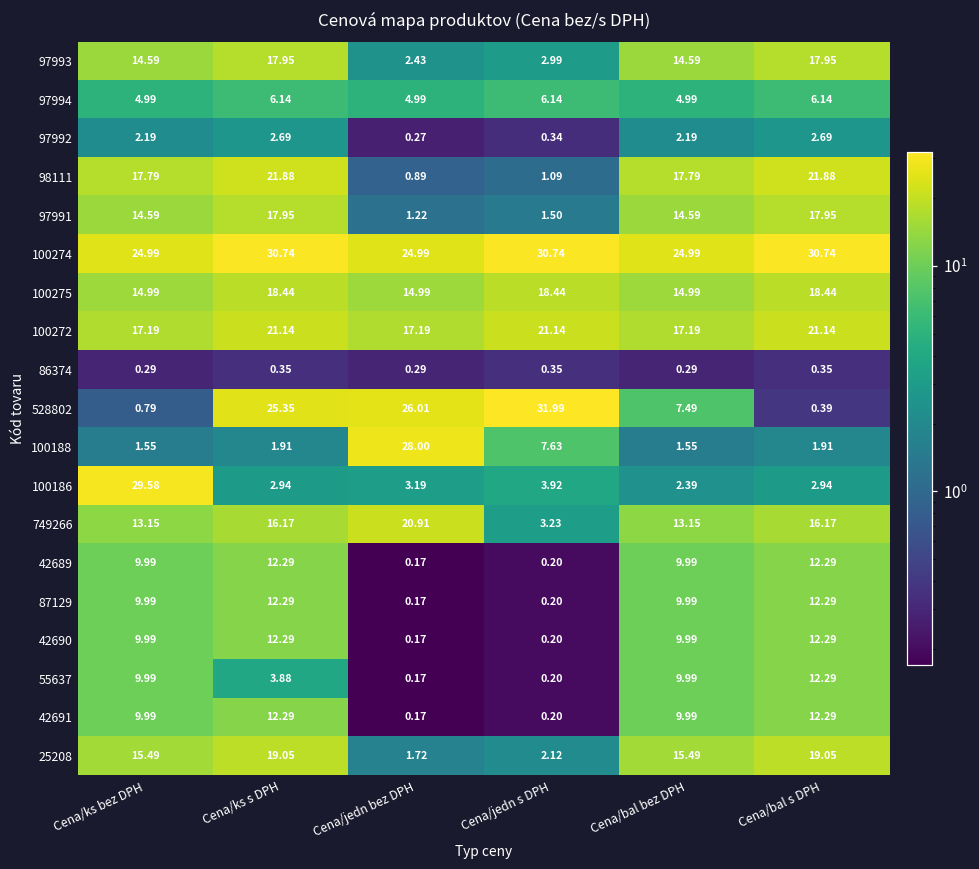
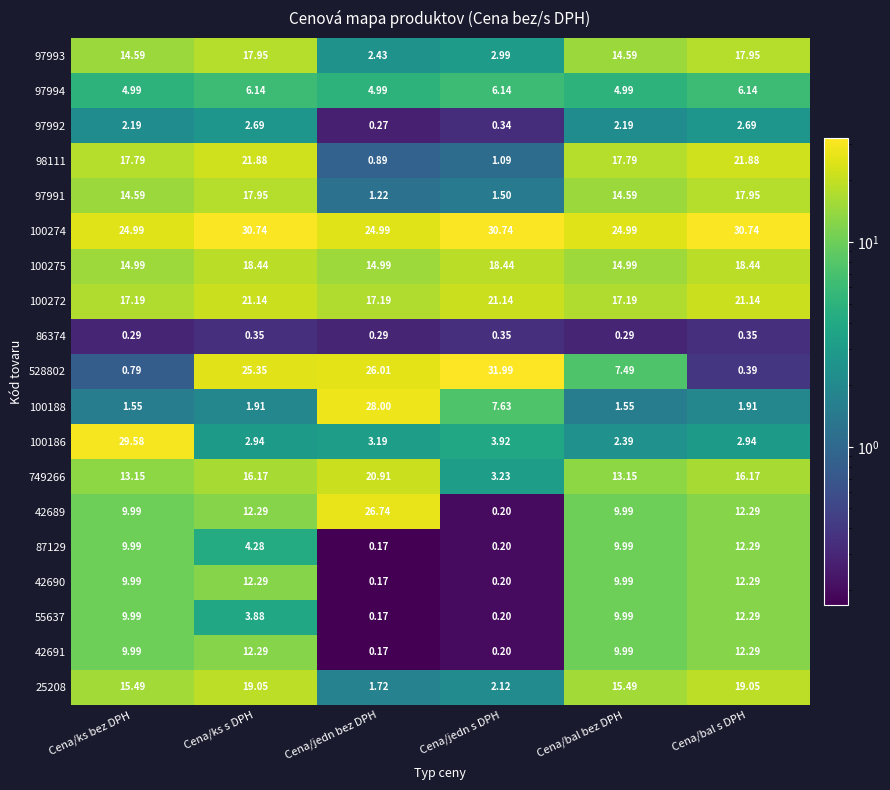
  {
    "97993": {
      "Cena/ks bez DPH": 14.59,
      "Cena/ks s DPH": 17.95,
      "Cena/jedn bez DPH": 2.43,
      "Cena/jedn s DPH": 2.99,
      "Cena/bal bez DPH": 14.59,
      "Cena/bal s DPH": 17.95
    },
    "97994": {
      "Cena/ks bez DPH": 4.99,
      "Cena/ks s DPH": 6.14,
      "Cena/jedn bez DPH": 4.99,
      "Cena/jedn s DPH": 6.14,
      "Cena/bal bez DPH": 4.99,
      "Cena/bal s DPH": 6.14
    },
    "97992": {
      "Cena/ks bez DPH": 2.19,
      "Cena/ks s DPH": 2.69,
      "Cena/jedn bez DPH": 0.27,
      "Cena/jedn s DPH": 0.34,
      "Cena/bal bez DPH": 2.19,
      "Cena/bal s DPH": 2.69
    },
    "98111": {
      "Cena/ks bez DPH": 17.79,
      "Cena/ks s DPH": 21.88,
      "Cena/jedn bez DPH": 0.89,
      "Cena/jedn s DPH": 1.09,
      "Cena/bal bez DPH": 17.79,
      "Cena/bal s DPH": 21.88
    },
    "97991": {
      "Cena/ks bez DPH": 14.59,
      "Cena/ks s DPH": 17.95,
      "Cena/jedn bez DPH": 1.22,
      "Cena/jedn s DPH": 1.50,
      "Cena/bal bez DPH": 14.59,
      "Cena/bal s DPH": 17.95
    },
    "100274": {
      "Cena/ks bez DPH": 24.99,
      "Cena/ks s DPH": 30.74,
      "Cena/jedn bez DPH": 24.99,
      "Cena/jedn s DPH": 30.74,
      "Cena/bal bez DPH": 24.99,
      "Cena/bal s DPH": 30.74
    },
    "100275": {
      "Cena/ks bez DPH": 14.99,
      "Cena/ks s DPH": 18.44,
      "Cena/jedn bez DPH": 14.99,
      "Cena/jedn s DPH": 18.44,
      "Cena/bal bez DPH": 14.99,
      "Cena/bal s DPH": 18.44
    },
    "100272": {
      "Cena/ks bez DPH": 17.19,
      "Cena/ks s DPH": 21.14,
      "Cena/jedn bez DPH": 17.19,
      "Cena/jedn s DPH": 21.14,
      "Cena/bal bez DPH": 17.19,
      "Cena/bal s DPH": 21.14
    },
    "86374": {
      "Cena/ks bez DPH": 0.29,
      "Cena/ks s DPH": 0.35,
      "Cena/jedn bez DPH": 0.29,
      "Cena/jedn s DPH": 0.35,
      "Cena/bal bez DPH": 0.29,
      "Cena/bal s DPH": 0.35
    },
    "528802": {
      "Cena/ks bez DPH": 0.79,
      "Cena/ks s DPH": 25.35,
      "Cena/jedn bez DPH": 26.01,
      "Cena/jedn s DPH": 31.99,
      "Cena/bal bez DPH": 7.49,
      "Cena/bal s DPH": 0.39
    },
    "100188": {
      "Cena/ks bez DPH": 1.55,
      "Cena/ks s DPH": 1.91,
      "Cena/jedn bez DPH": 28.00,
      "Cena/jedn s DPH": 7.63,
      "Cena/bal bez DPH": 1.55,
      "Cena/bal s DPH": 1.91
    },
    "100186": {
      "Cena/ks bez DPH": 29.58,
      "Cena/ks s DPH": 2.94,
      "Cena/jedn bez DPH": 3.19,
      "Cena/jedn s DPH": 3.92,
      "Cena/bal bez DPH": 2.39,
      "Cena/bal s DPH": 2.94
    },
    "749266": {
      "Cena/ks bez DPH": 13.15,
      "Cena/ks s DPH": 16.17,
      "Cena/jedn bez DPH": 20.91,
      "Cena/jedn s DPH": 3.23,
      "Cena/bal bez DPH": 13.15,
      "Cena/bal s DPH": 16.17
    },
    "42689": {
      "Cena/ks bez DPH": 9.99,
      "Cena/ks s DPH": 12.29,
-     "Cena/jedn bez DPH": 0.17,
+     "Cena/jedn bez DPH": 26.74,
      "Cena/jedn s DPH": 0.20,
      "Cena/bal bez DPH": 9.99,
      "Cena/bal s DPH": 12.29
    },
    "87129": {
      "Cena/ks bez DPH": 9.99,
-     "Cena/ks s DPH": 12.29,
+     "Cena/ks s DPH": 4.28,
      "Cena/jedn bez DPH": 0.17,
      "Cena/jedn s DPH": 0.20,
      "Cena/bal bez DPH": 9.99,
      "Cena/bal s DPH": 12.29
    },
    "42690": {
      "Cena/ks bez DPH": 9.99,
      "Cena/ks s DPH": 12.29,
      "Cena/jedn bez DPH": 0.17,
      "Cena/jedn s DPH": 0.20,
      "Cena/bal bez DPH": 9.99,
      "Cena/bal s DPH": 12.29
    },
    "55637": {
      "Cena/ks bez DPH": 9.99,
      "Cena/ks s DPH": 3.88,
      "Cena/jedn bez DPH": 0.17,
      "Cena/jedn s DPH": 0.20,
      "Cena/bal bez DPH": 9.99,
      "Cena/bal s DPH": 12.29
    },
    "42691": {
      "Cena/ks bez DPH": 9.99,
      "Cena/ks s DPH": 12.29,
      "Cena/jedn bez DPH": 0.17,
      "Cena/jedn s DPH": 0.20,
      "Cena/bal bez DPH": 9.99,
      "Cena/bal s DPH": 12.29
    },
    "25208": {
      "Cena/ks bez DPH": 15.49,
      "Cena/ks s DPH": 19.05,
      "Cena/jedn bez DPH": 1.72,
      "Cena/jedn s DPH": 2.12,
      "Cena/bal bez DPH": 15.49,
      "Cena/bal s DPH": 19.05
    }
  }
